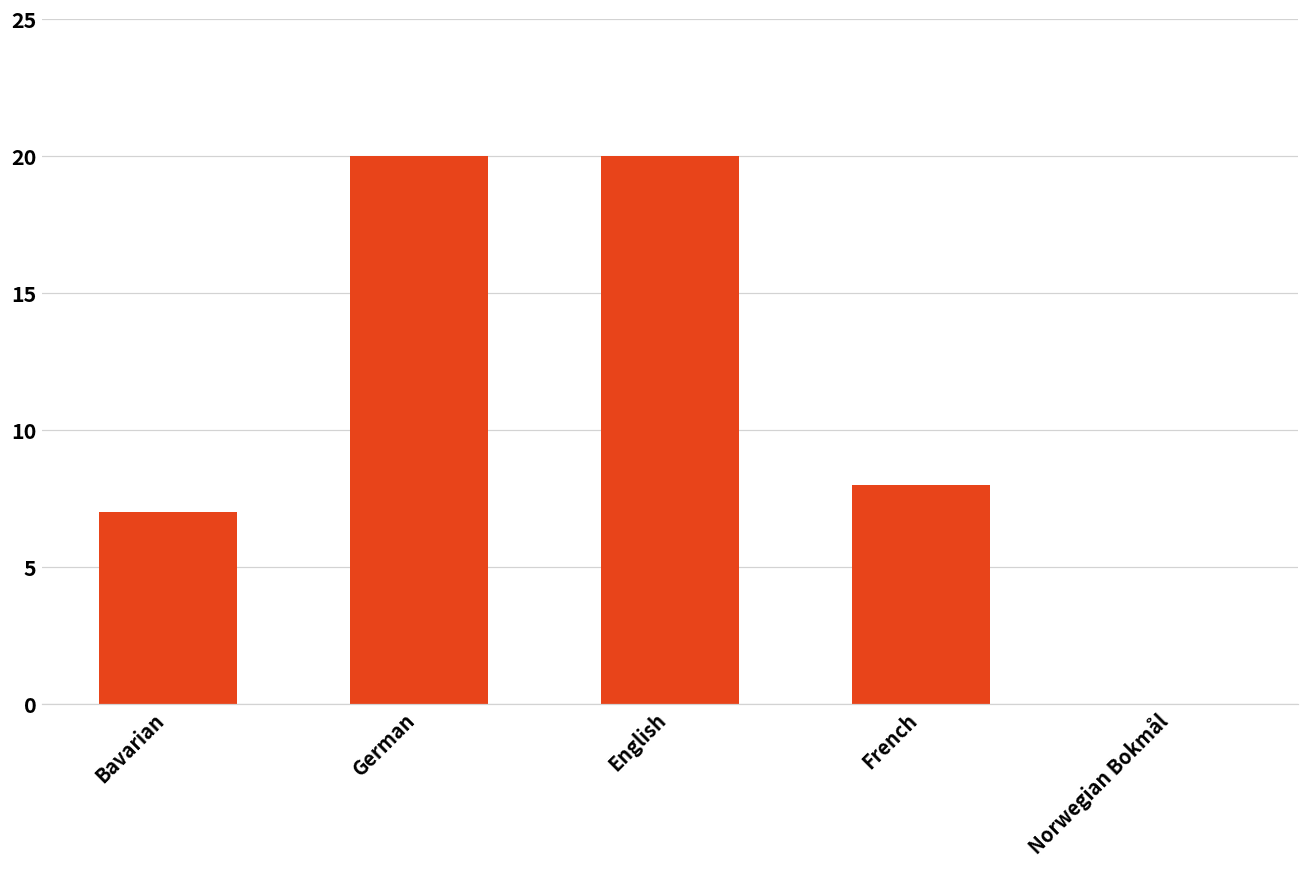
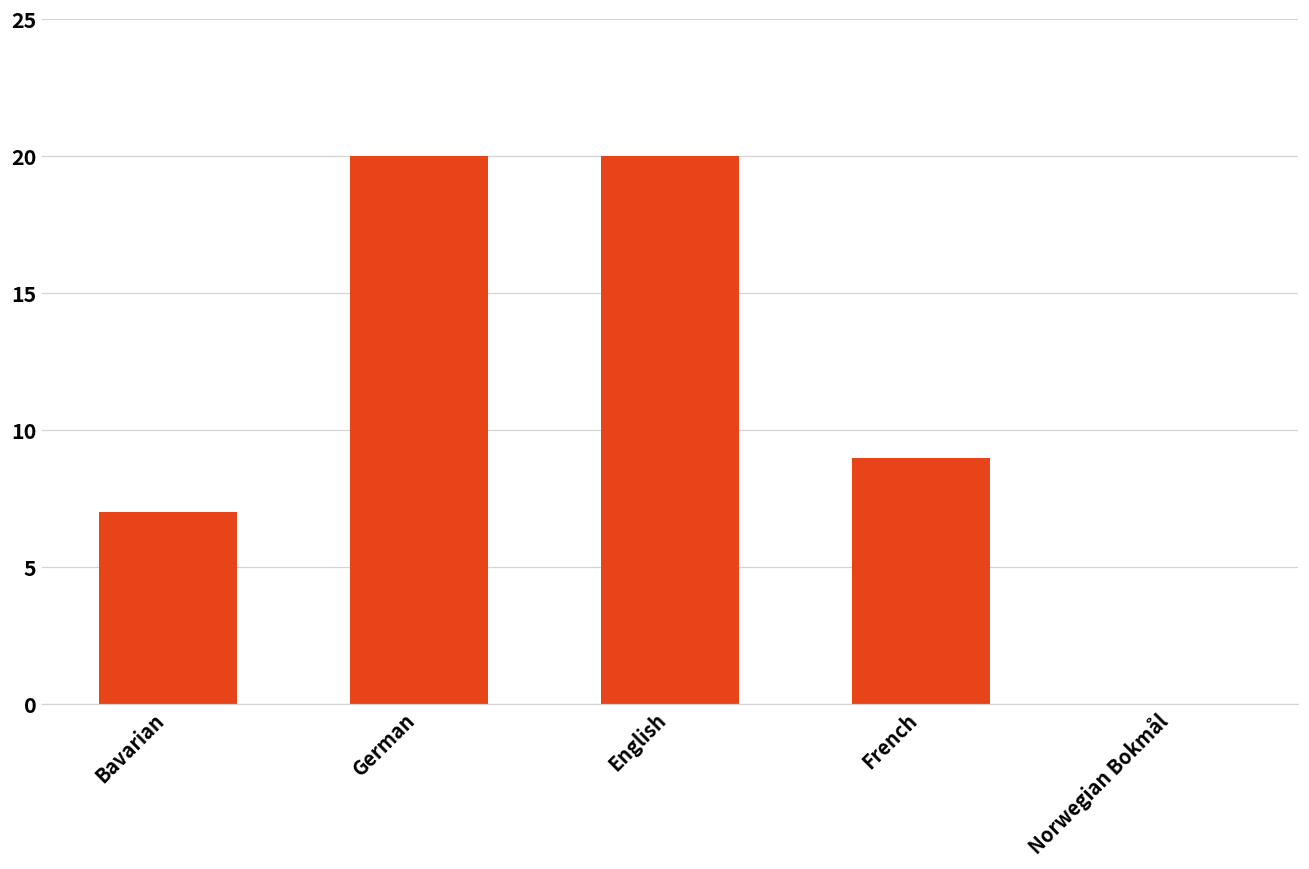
  {
    "Bavarian": 7,
    "German": 20,
    "English": 20,
-   "French": 8,
+   "French": 9,
    "Norwegian Bokmål": 0
  }
